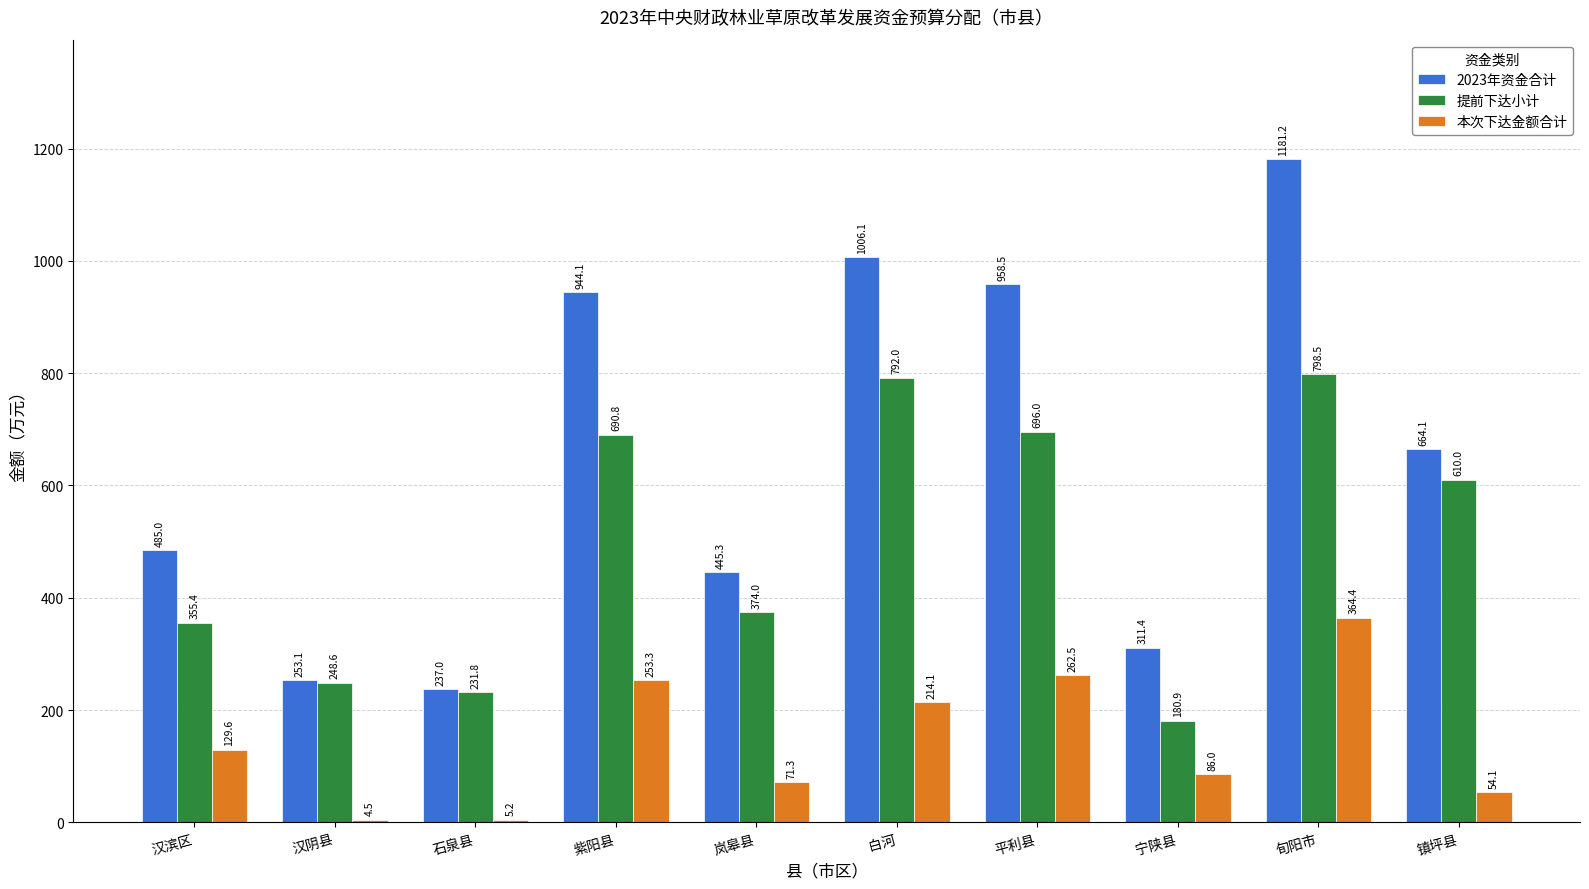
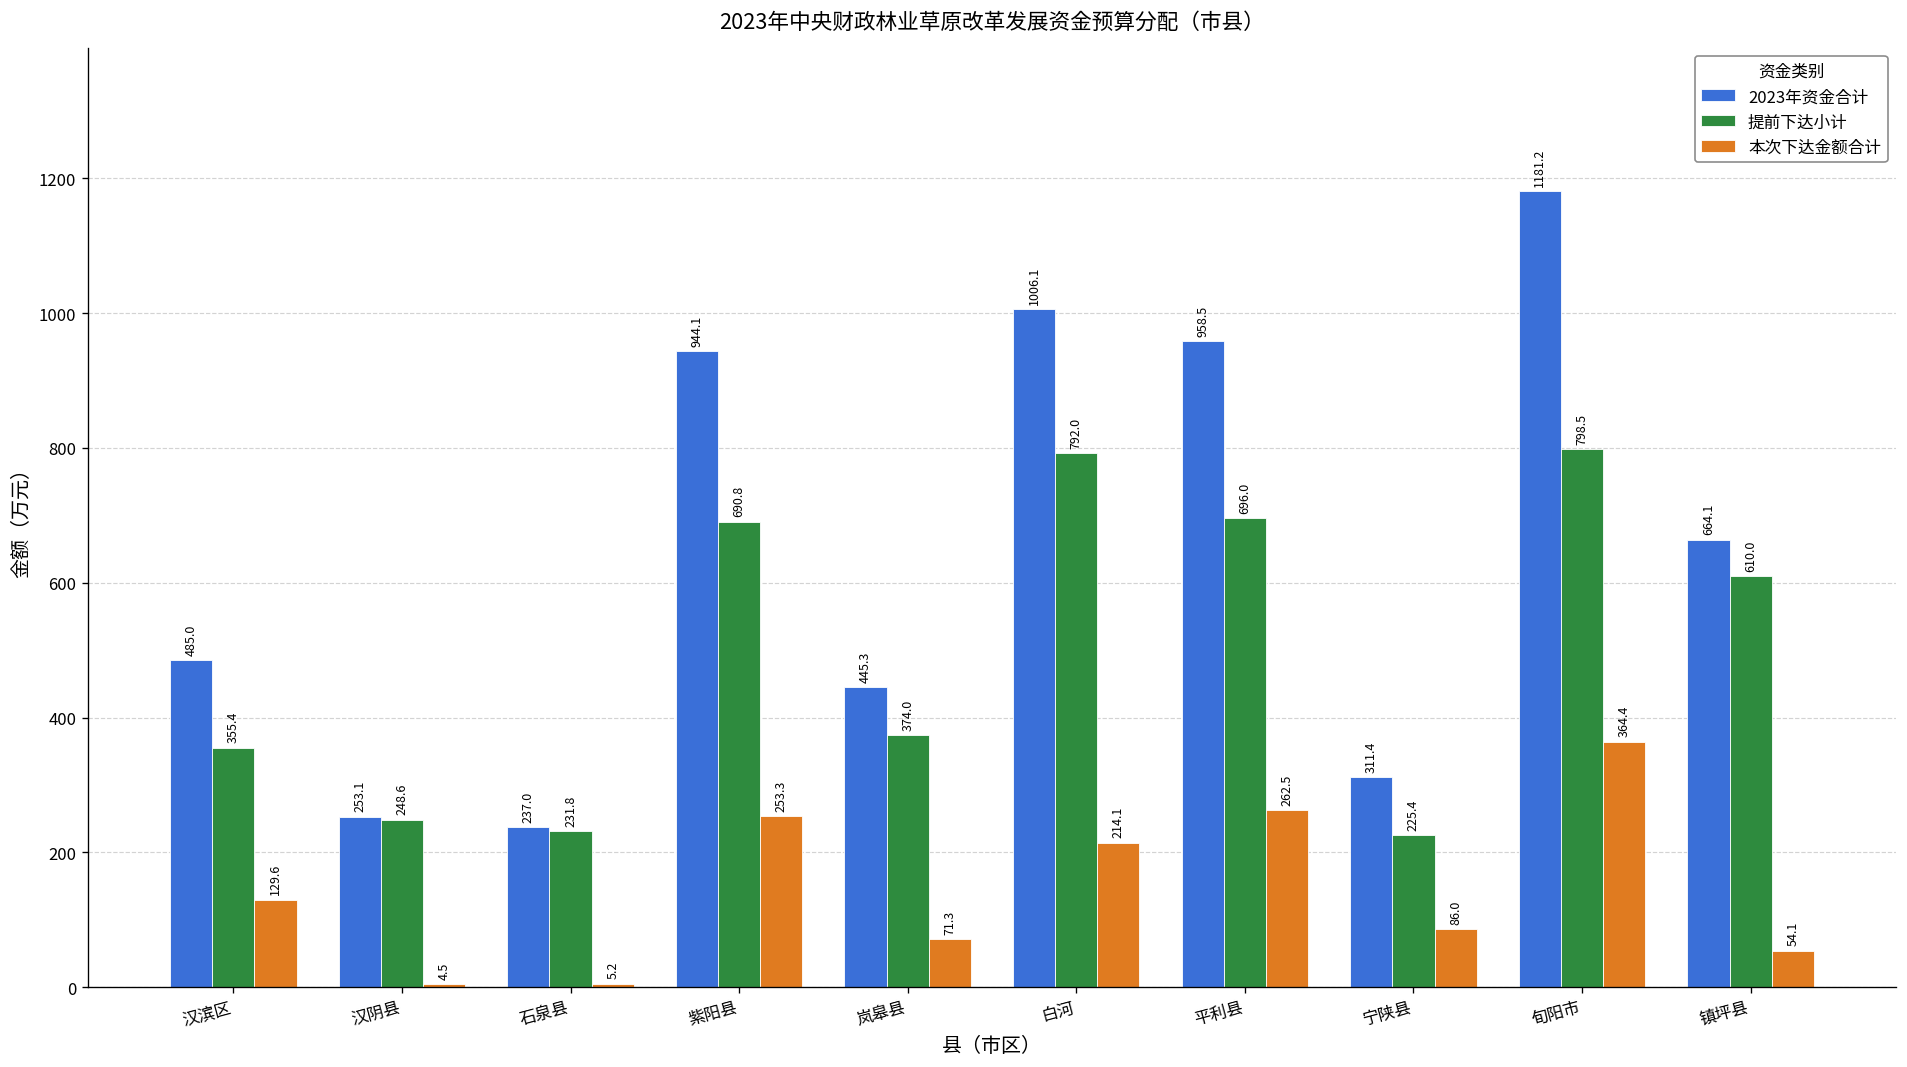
  {
    "2023年资金合计": {
      "汉滨区": 485.0,
      "汉阴县": 253.1,
      "石泉县": 237.0,
      "紫阳县": 944.1,
      "岚皋县": 445.3,
      "白河": 1006.1,
      "平利县": 958.5,
      "宁陕县": 311.4,
      "旬阳市": 1181.2,
      "镇坪县": 664.1
    },
    "提前下达小计": {
      "汉滨区": 355.4,
      "汉阴县": 248.6,
      "石泉县": 231.8,
      "紫阳县": 690.8,
      "岚皋县": 374.0,
      "白河": 792.0,
      "平利县": 696.0,
-     "宁陕县": 180.9,
+     "宁陕县": 225.4,
      "旬阳市": 798.5,
      "镇坪县": 610.0
    },
    "本次下达金额合计": {
      "汉滨区": 129.6,
      "汉阴县": 4.5,
      "石泉县": 5.2,
      "紫阳县": 253.3,
      "岚皋县": 71.3,
      "白河": 214.1,
      "平利县": 262.5,
      "宁陕县": 86.0,
      "旬阳市": 364.4,
      "镇坪县": 54.1
    }
  }
